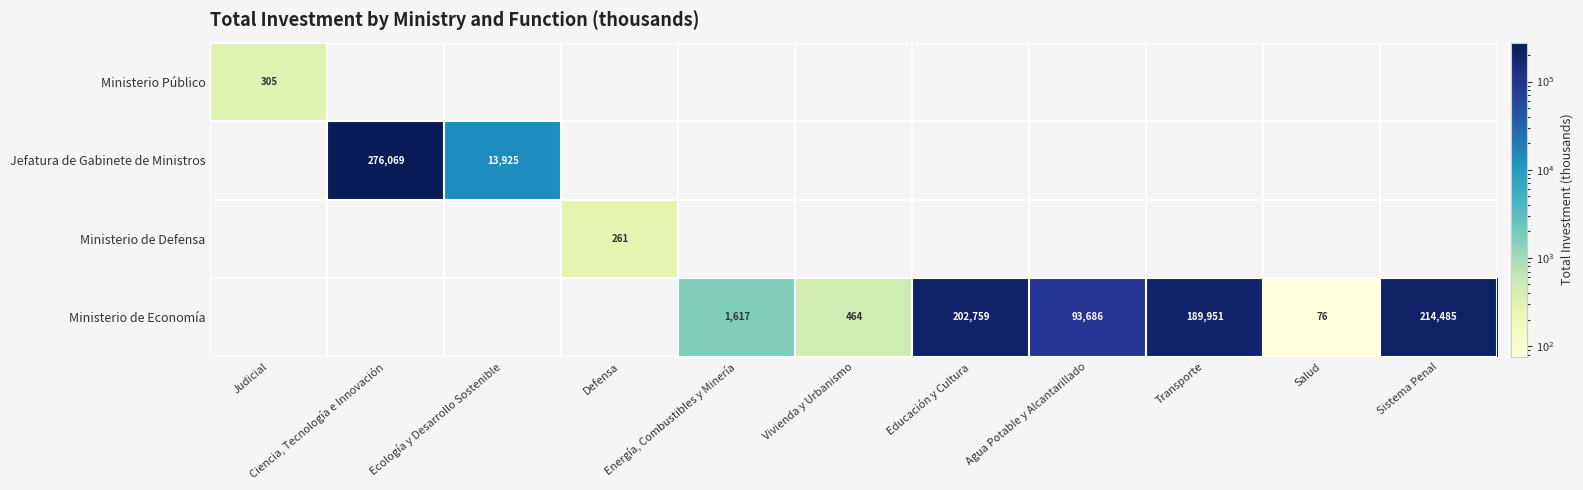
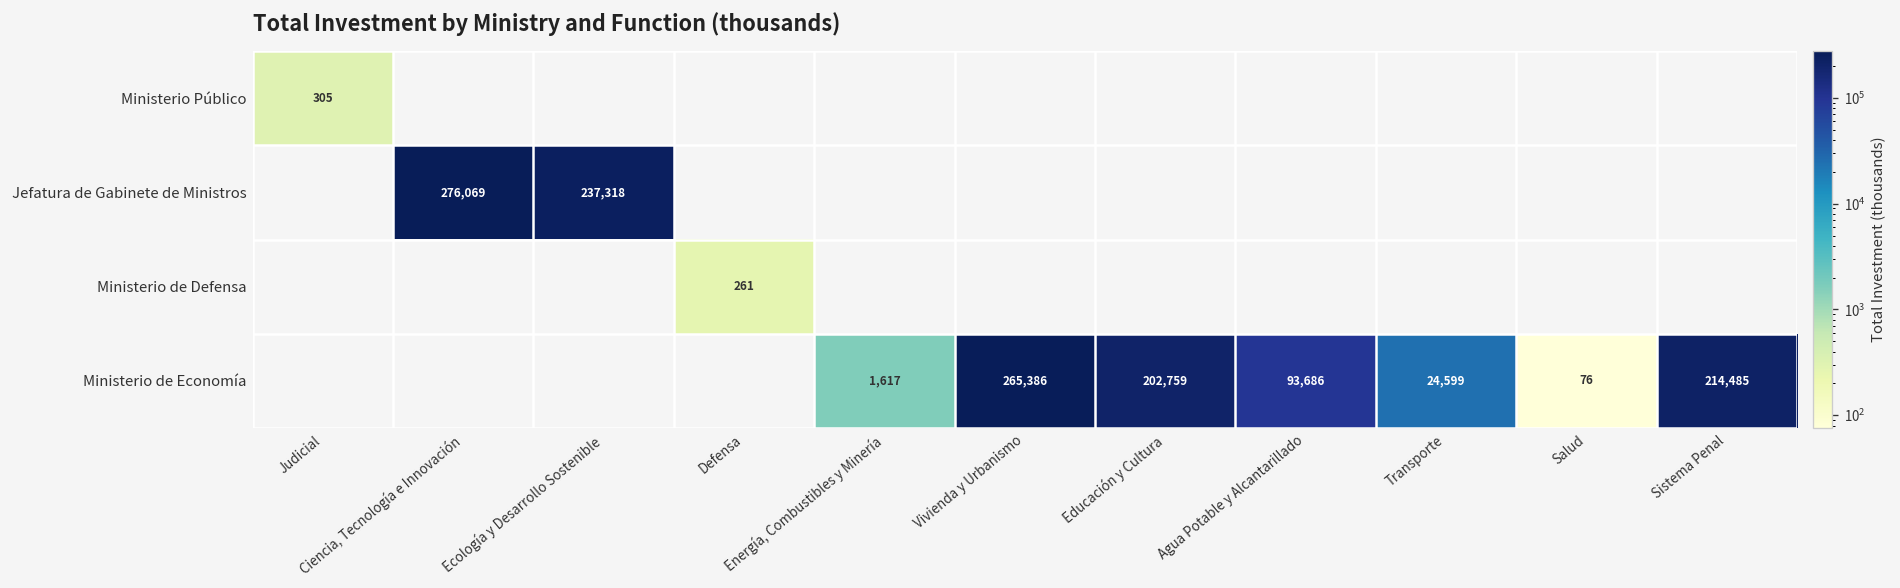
  {
    "Ministerio Público": {
      "Judicial": "305"
    },
    "Jefatura de Gabinete de Ministros": {
      "Ciencia, Tecnología e Innovación": "276,069",
-     "Ecología y Desarrollo Sostenible": "13,925"
+     "Ecología y Desarrollo Sostenible": "237,318"
    },
    "Ministerio de Defensa": {
      "Defensa": "261"
    },
    "Ministerio de Economía": {
      "Energía, Combustibles y Minería": "1,617",
-     "Vivienda y Urbanismo": "464",
+     "Vivienda y Urbanismo": "265,386",
      "Educación y Cultura": "202,759",
      "Agua Potable y Alcantarillado": "93,686",
-     "Transporte": "189,951",
+     "Transporte": "24,599",
      "Salud": "76",
      "Sistema Penal": "214,485"
    }
  }
